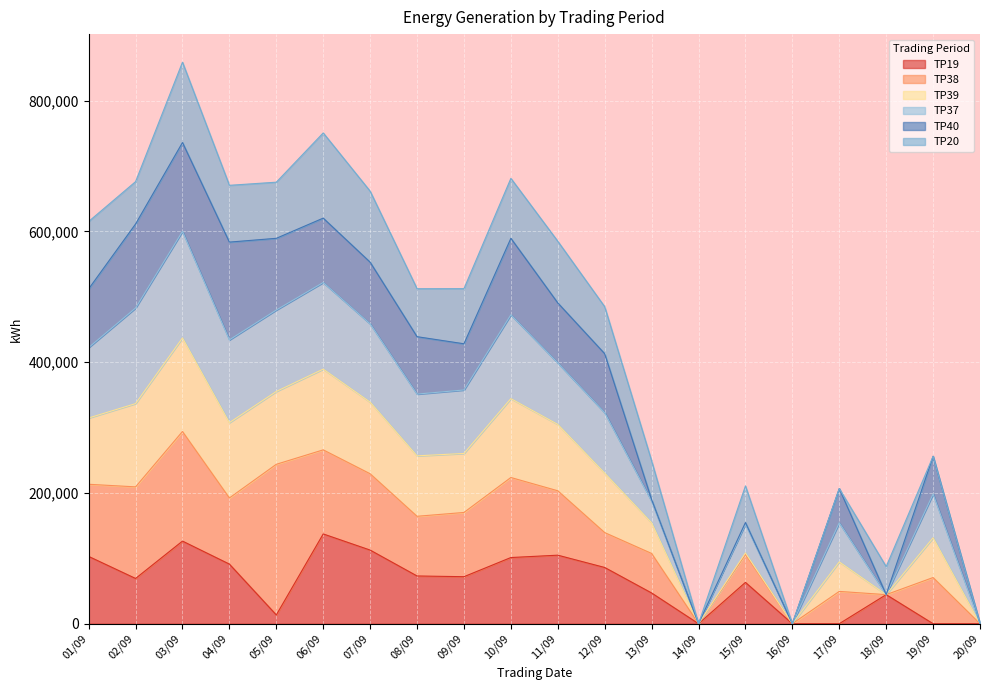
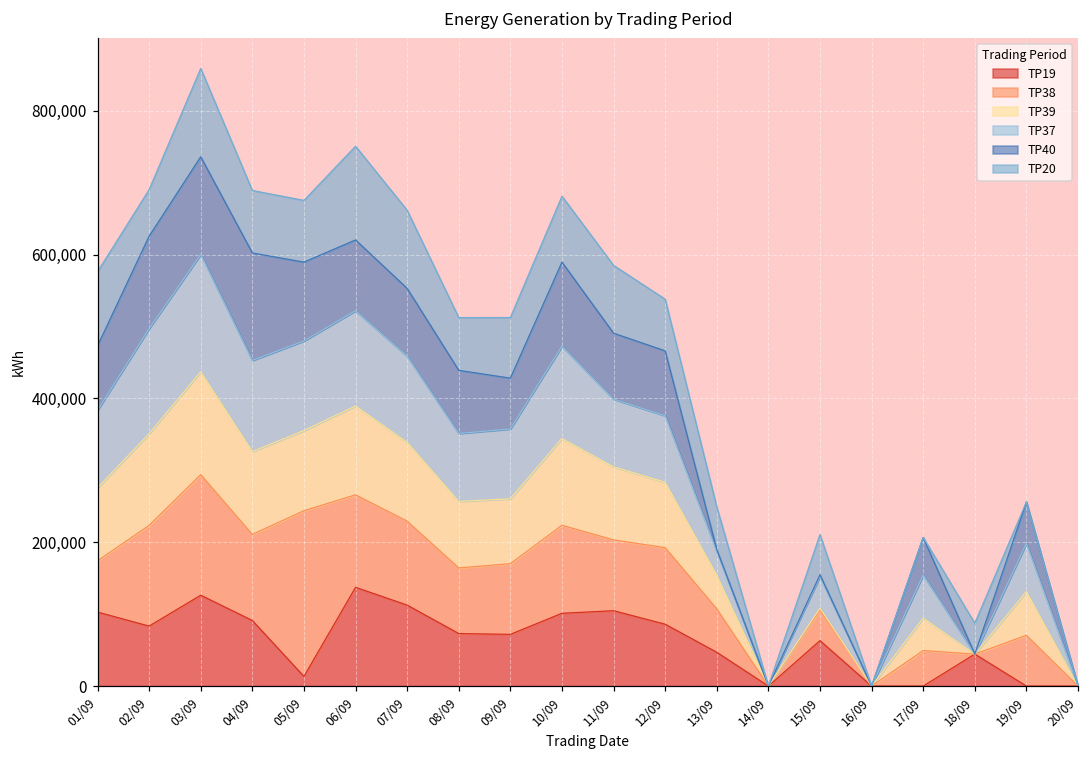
  {
    "TP19": {
      "01/09": "100,000",
-     "02/09": "70,000",
+     "02/09": "80,000",
      "03/09": "130,000",
      "04/09": "90,000",
      "05/09": "10,000",
      "06/09": "140,000",
      "07/09": "110,000",
      "08/09": "70,000",
      "09/09": "70,000",
      "10/09": "100,000",
      "11/09": "100,000",
      "12/09": "90,000",
      "13/09": "50,000",
      "15/09": "60,000",
      "17/09": "0",
      "19/09": "0"
    },
    "TP38": {
-     "01/09": "110,000",
+     "01/09": "70,000",
      "02/09": "140,000",
      "03/09": "170,000",
-     "04/09": "100,000",
+     "04/09": "120,000",
      "05/09": "230,000",
      "06/09": "130,000",
      "07/09": "120,000",
      "08/09": "90,000",
      "09/09": "100,000",
      "10/09": "120,000",
      "11/09": "100,000",
-     "12/09": "50,000",
+     "12/09": "110,000",
      "13/09": "60,000",
      "17/09": "50,000",
      "19/09": "70,000"
    },
    "TP39": {
      "01/09": "100,000",
      "02/09": "130,000",
      "03/09": "140,000",
      "04/09": "120,000",
      "05/09": "110,000",
      "06/09": "120,000",
      "07/09": "110,000",
      "08/09": "90,000",
      "09/09": "90,000",
      "10/09": "120,000",
      "11/09": "100,000",
      "12/09": "90,000",
      "13/09": "50,000",
      "17/09": "50,000",
      "19/09": "60,000"
    },
    "TP40": {
      "01/09": "90,000",
      "02/09": "130,000",
      "03/09": "140,000",
      "04/09": "150,000",
      "05/09": "110,000",
      "06/09": "100,000",
      "07/09": "90,000",
      "08/09": "90,000",
      "09/09": "70,000",
      "10/09": "120,000",
      "11/09": "90,000",
      "12/09": "90,000"
    }
  }
